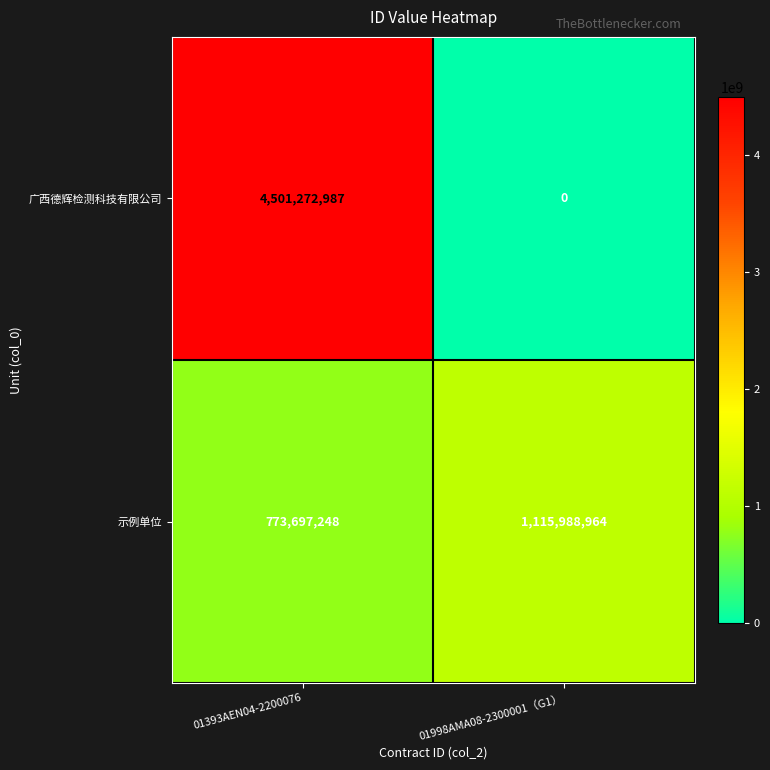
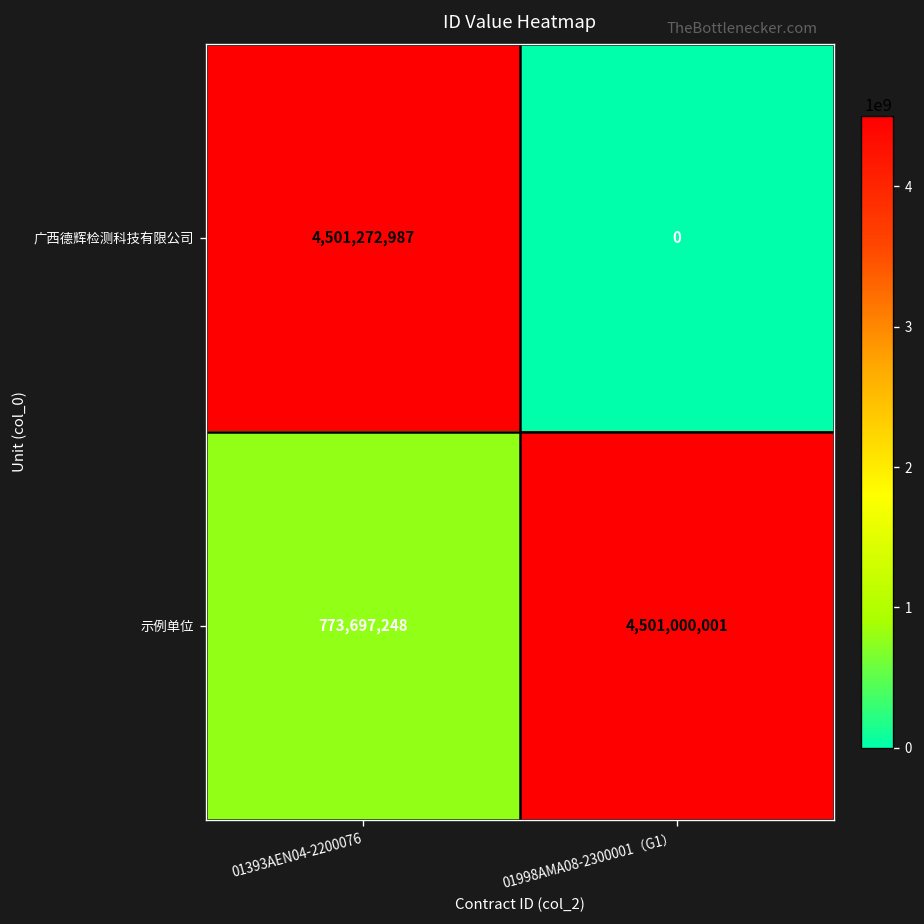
  {
    "广西德辉检测科技有限公司": {
      "01393AEN04-2200076": "4,501,272,987",
      "01998AMA08-2300001（G1）": "0"
    },
    "示例单位": {
      "01393AEN04-2200076": "773,697,248",
-     "01998AMA08-2300001（G1）": "1,115,988,964"
+     "01998AMA08-2300001（G1）": "4,501,000,001"
    }
  }
